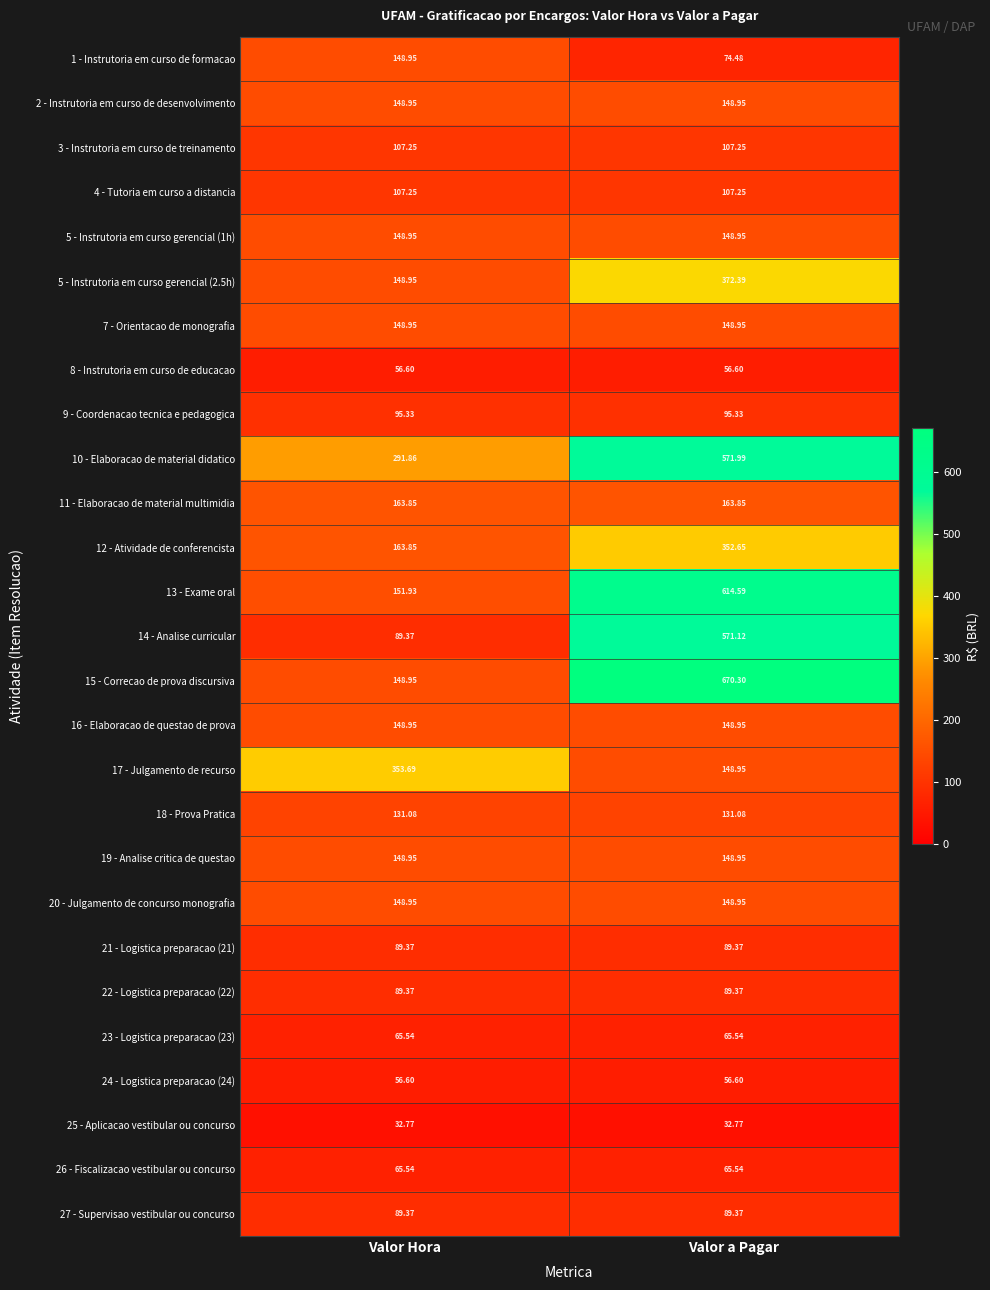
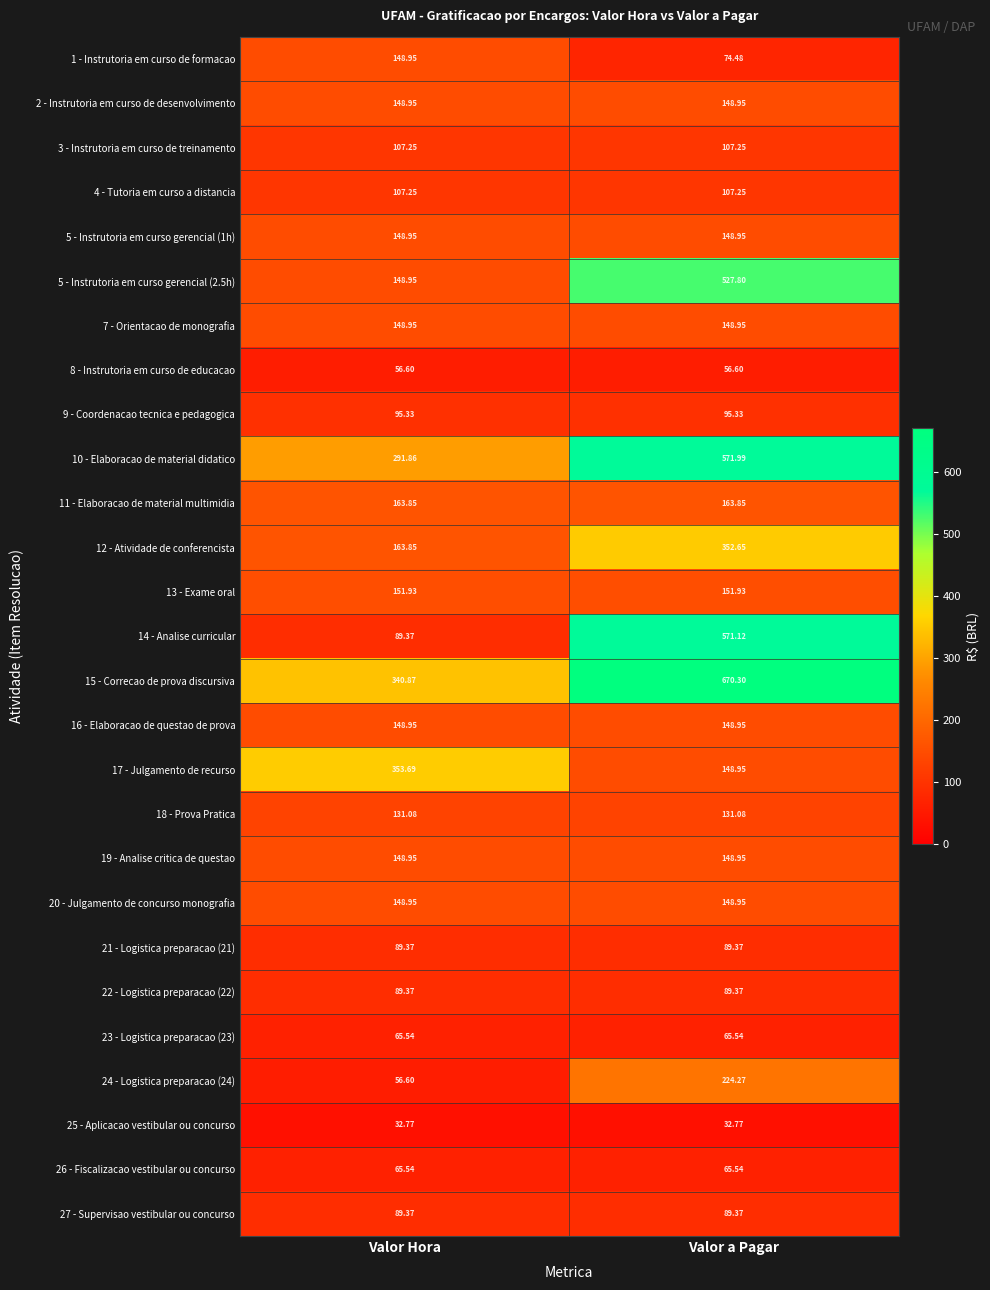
  {
    "1 - Instrutoria em curso de formacao": {
      "Valor Hora": 148.95,
      "Valor a Pagar": 74.48
    },
    "2 - Instrutoria em curso de desenvolvimento": {
      "Valor Hora": 148.95,
      "Valor a Pagar": 148.95
    },
    "3 - Instrutoria em curso de treinamento": {
      "Valor Hora": 107.25,
      "Valor a Pagar": 107.25
    },
    "4 - Tutoria em curso a distancia": {
      "Valor Hora": 107.25,
      "Valor a Pagar": 107.25
    },
    "5 - Instrutoria em curso gerencial (1h)": {
      "Valor Hora": 148.95,
      "Valor a Pagar": 148.95
    },
    "5 - Instrutoria em curso gerencial (2.5h)": {
      "Valor Hora": 148.95,
-     "Valor a Pagar": 372.39
+     "Valor a Pagar": 527.80
    },
    "7 - Orientacao de monografia": {
      "Valor Hora": 148.95,
      "Valor a Pagar": 148.95
    },
    "8 - Instrutoria em curso de educacao": {
      "Valor Hora": 56.60,
      "Valor a Pagar": 56.60
    },
    "9 - Coordenacao tecnica e pedagogica": {
      "Valor Hora": 95.33,
      "Valor a Pagar": 95.33
    },
    "10 - Elaboracao de material didatico": {
      "Valor Hora": 291.86,
      "Valor a Pagar": 571.99
    },
    "11 - Elaboracao de material multimidia": {
      "Valor Hora": 163.85,
      "Valor a Pagar": 163.85
    },
    "12 - Atividade de conferencista": {
      "Valor Hora": 163.85,
      "Valor a Pagar": 352.65
    },
    "13 - Exame oral": {
      "Valor Hora": 151.93,
-     "Valor a Pagar": 614.59
+     "Valor a Pagar": 151.93
    },
    "14 - Analise curricular": {
      "Valor Hora": 89.37,
      "Valor a Pagar": 571.12
    },
    "15 - Correcao de prova discursiva": {
-     "Valor Hora": 148.95,
+     "Valor Hora": 340.87,
      "Valor a Pagar": 670.30
    },
    "16 - Elaboracao de questao de prova": {
      "Valor Hora": 148.95,
      "Valor a Pagar": 148.95
    },
    "17 - Julgamento de recurso": {
      "Valor Hora": 353.69,
      "Valor a Pagar": 148.95
    },
    "18 - Prova Pratica": {
      "Valor Hora": 131.08,
      "Valor a Pagar": 131.08
    },
    "19 - Analise critica de questao": {
      "Valor Hora": 148.95,
      "Valor a Pagar": 148.95
    },
    "20 - Julgamento de concurso monografia": {
      "Valor Hora": 148.95,
      "Valor a Pagar": 148.95
    },
    "21 - Logistica preparacao (21)": {
      "Valor Hora": 89.37,
      "Valor a Pagar": 89.37
    },
    "22 - Logistica preparacao (22)": {
      "Valor Hora": 89.37,
      "Valor a Pagar": 89.37
    },
    "23 - Logistica preparacao (23)": {
      "Valor Hora": 65.54,
      "Valor a Pagar": 65.54
    },
    "24 - Logistica preparacao (24)": {
      "Valor Hora": 56.60,
-     "Valor a Pagar": 56.60
+     "Valor a Pagar": 224.27
    },
    "25 - Aplicacao vestibular ou concurso": {
      "Valor Hora": 32.77,
      "Valor a Pagar": 32.77
    },
    "26 - Fiscalizacao vestibular ou concurso": {
      "Valor Hora": 65.54,
      "Valor a Pagar": 65.54
    },
    "27 - Supervisao vestibular ou concurso": {
      "Valor Hora": 89.37,
      "Valor a Pagar": 89.37
    }
  }
